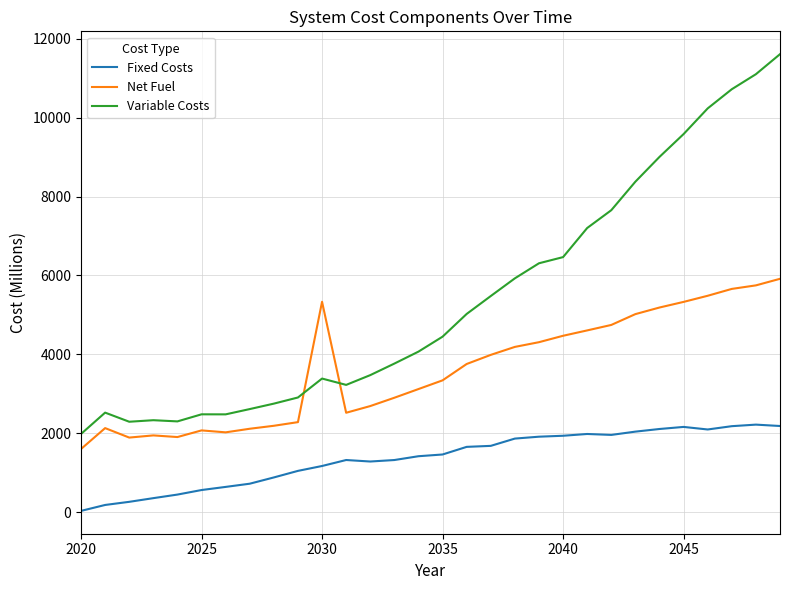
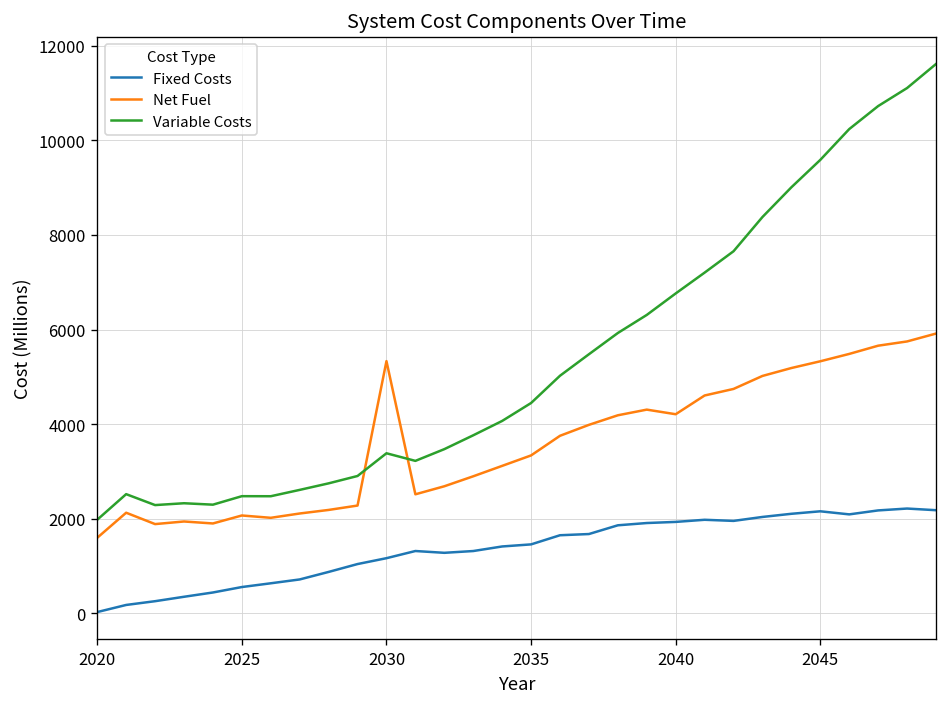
  {
    "Fixed Costs": {
      "2020": 0,
      "2025": 600,
      "2030": 1200,
      "2035": 1500,
      "2040": 1900,
      "2045": 2200
    },
    "Net Fuel": {
      "2020": 1600,
      "2025": 2100,
      "2030": 5300,
      "2035": 3300,
-     "2040": 4500,
+     "2040": 4200,
      "2045": 5300
    },
    "Variable Costs": {
      "2020": 2000,
      "2025": 2500,
      "2030": 3400,
      "2035": 4400,
-     "2040": 6500,
+     "2040": 6800,
      "2045": 9600
    }
  }
